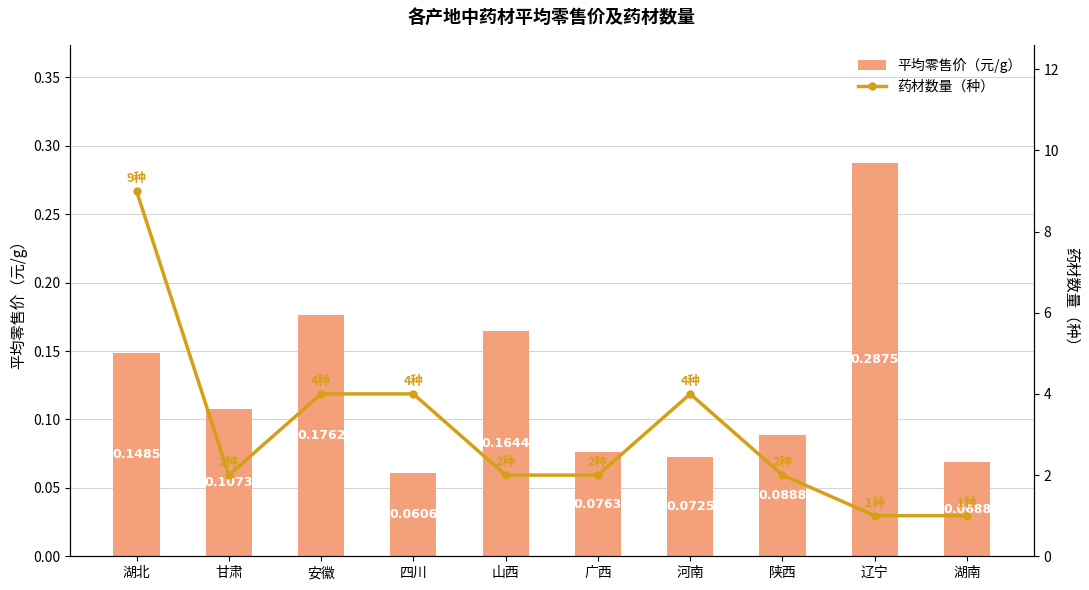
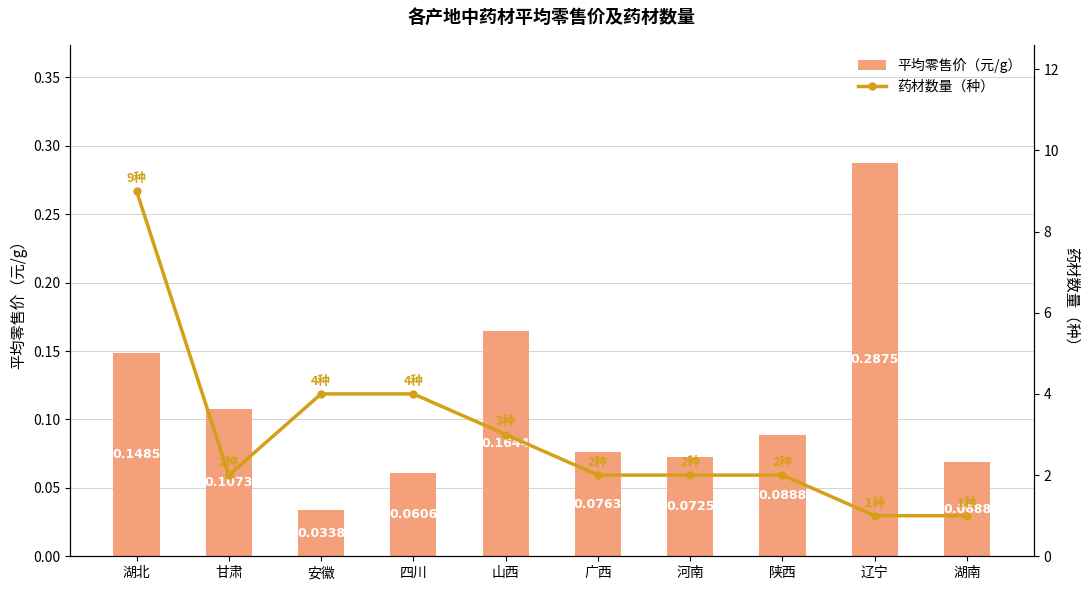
  {
    "平均零售价（元/g）": {
      "湖北": "0.1485",
-     "安徽": "0.1762",
+     "安徽": "0.0338",
      "四川": "0.0606",
      "山西": "0.1644",
      "广西": "0.0763",
      "河南": "0.0725",
      "陕西": "0.0888",
      "辽宁": "0.2875"
    },
    "药材数量（种）": {
      "湖北": "9种",
      "甘肃": "2种",
      "安徽": "4种",
      "四川": "4种",
-     "山西": "2种",
+     "山西": "3种",
      "广西": "2种",
-     "河南": "4种",
+     "河南": "2种",
      "陕西": "2种",
      "辽宁": "1种"
    }
  }
